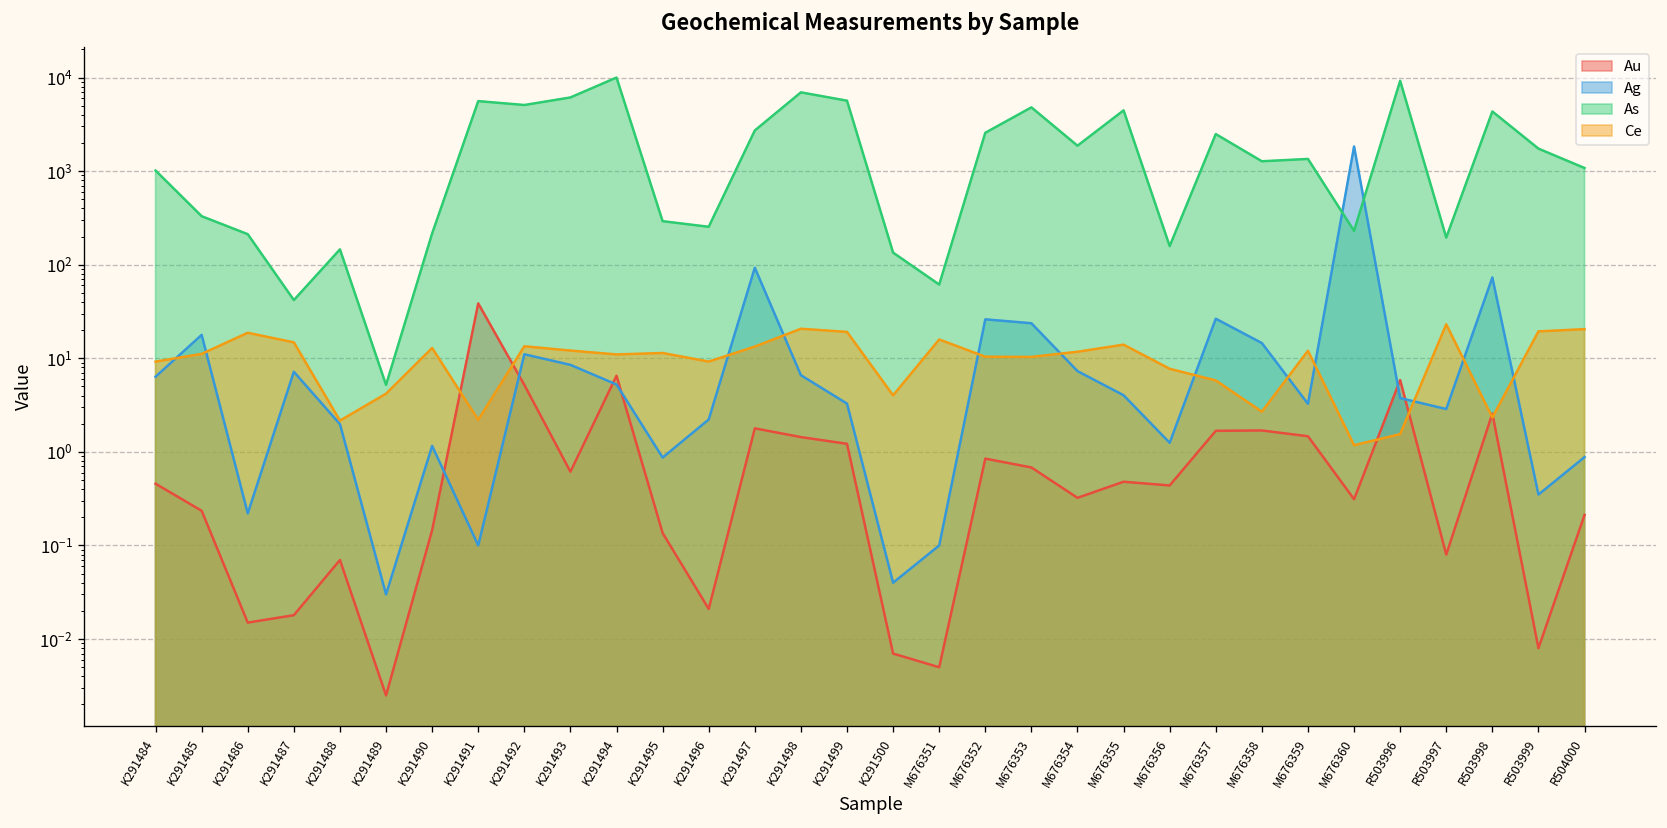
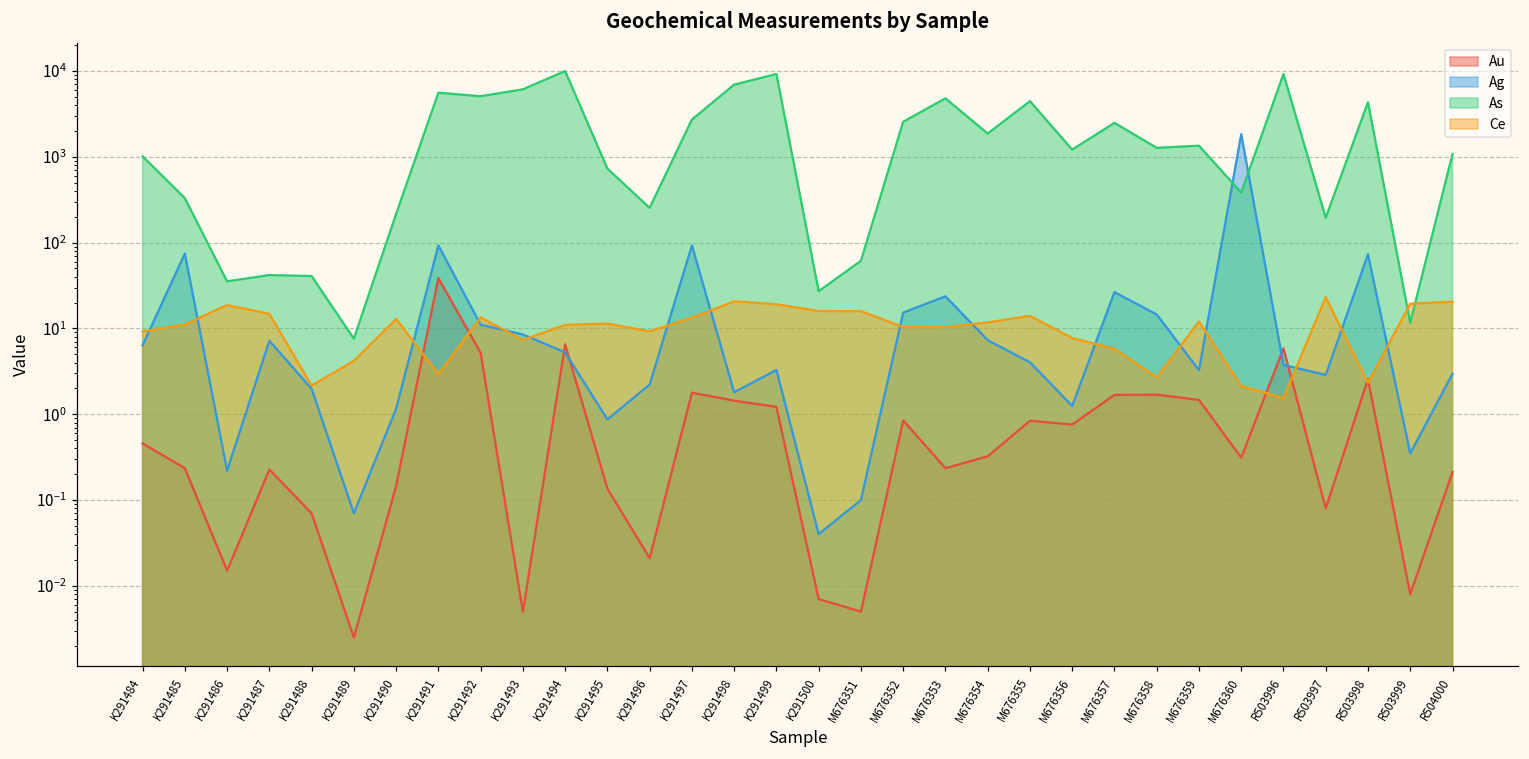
  {
    "Au": {
      "K291484": 0.5,
      "K291485": 0.24,
      "K291486": 0.015,
-     "K291487": 0.018,
+     "K291487": 0.23,
      "K291488": 0.07,
      "K291489": 0.0025,
      "K291490": 0.15,
      "K291491": 40,
      "K291492": 5,
-     "K291493": 0.6,
+     "K291493": 0.005,
      "K291494": 7,
      "K291495": 0.14,
      "K291496": 0.021,
      "K291497": 1.8,
      "K291498": 1.4,
      "K291499": 1.2,
      "K291500": 0.007,
      "M676351": 0.005,
      "M676352": 0.8,
-     "M676353": 0.7,
+     "M676353": 0.24,
      "M676354": 0.32,
-     "M676355": 0.5,
-     "M676356": 0.4,
+     "M676355": 0.8,
+     "M676356": 0.8,
      "M676357": 1.7,
      "M676358": 1.7,
      "M676359": 1.5,
      "M676360": 0.31,
      "R503996": 6,
      "R503997": 0.08,
      "R503998": 2.6,
      "R503999": 0.008,
      "R504000": 0.21
    },
    "Ag": {
      "K291484": 6,
-     "K291485": 18,
+     "K291485": 70,
      "K291486": 0.22,
      "K291487": 7,
      "K291488": 2.0,
-     "K291489": 0.03,
+     "K291489": 0.07,
      "K291490": 1.2,
-     "K291491": 0.1,
+     "K291491": 90,
      "K291492": 11,
      "K291493": 9,
      "K291494": 5,
      "K291495": 0.9,
      "K291496": 2.2,
      "K291497": 90,
-     "K291498": 7,
+     "K291498": 1.8,
      "K291499": 3.3,
      "K291500": 0.04,
      "M676351": 0.10,
-     "M676352": 26,
+     "M676352": 15,
      "M676353": 24,
      "M676354": 7,
      "M676355": 4,
      "M676356": 1.3,
      "M676357": 27,
      "M676358": 15,
      "M676359": 3.3,
      "M676360": 1800,
      "R503996": 4,
      "R503997": 2.9,
      "R503998": 70,
      "R503999": 0.4,
-     "R504000": 0.9
+     "R504000": 3.0
    },
    "As": {
      "K291484": 1000,
      "K291485": 330,
-     "K291486": 210,
+     "K291486": 40,
      "K291487": 40,
-     "K291488": 150,
-     "K291489": 5,
+     "K291488": 40,
+     "K291489": 8,
      "K291490": 220,
      "K291491": 6000,
      "K291492": 5000,
      "K291493": 6000,
      "K291494": 10000,
-     "K291495": 290,
+     "K291495": 700,
      "K291496": 250,
      "K291497": 2700,
      "K291498": 7000,
-     "K291499": 6000,
-     "K291500": 130,
+     "K291499": 9000,
+     "K291500": 27,
      "M676351": 60,
      "M676352": 2600,
      "M676353": 5000,
      "M676354": 1900,
      "M676355": 4000,
-     "M676356": 160,
+     "M676356": 1200,
      "M676357": 2500,
      "M676358": 1300,
      "M676359": 1400,
-     "M676360": 230,
+     "M676360": 400,
      "R503996": 9000,
      "R503997": 200,
      "R503998": 4000,
-     "R503999": 1700,
+     "R503999": 12,
      "R504000": 1100
    },
    "Ce": {
      "K291484": 9,
      "K291485": 11,
      "K291486": 19,
      "K291487": 15,
      "K291488": 2.2,
      "K291489": 4,
      "K291490": 13,
-     "K291491": 2.2,
+     "K291491": 2.9,
      "K291492": 13,
-     "K291493": 12,
+     "K291493": 7,
      "K291494": 11,
      "K291495": 11,
      "K291496": 9,
      "K291497": 13,
      "K291498": 21,
      "K291499": 19,
-     "K291500": 4,
+     "K291500": 16,
      "M676351": 16,
      "M676352": 10,
      "M676353": 10,
      "M676354": 12,
      "M676355": 14,
      "M676356": 8,
      "M676357": 6,
      "M676358": 2.7,
      "M676359": 12,
-     "M676360": 1.2,
+     "M676360": 2.1,
      "R503996": 1.6,
      "R503997": 23,
      "R503998": 2.3,
      "R503999": 19,
      "R504000": 21
    }
  }
